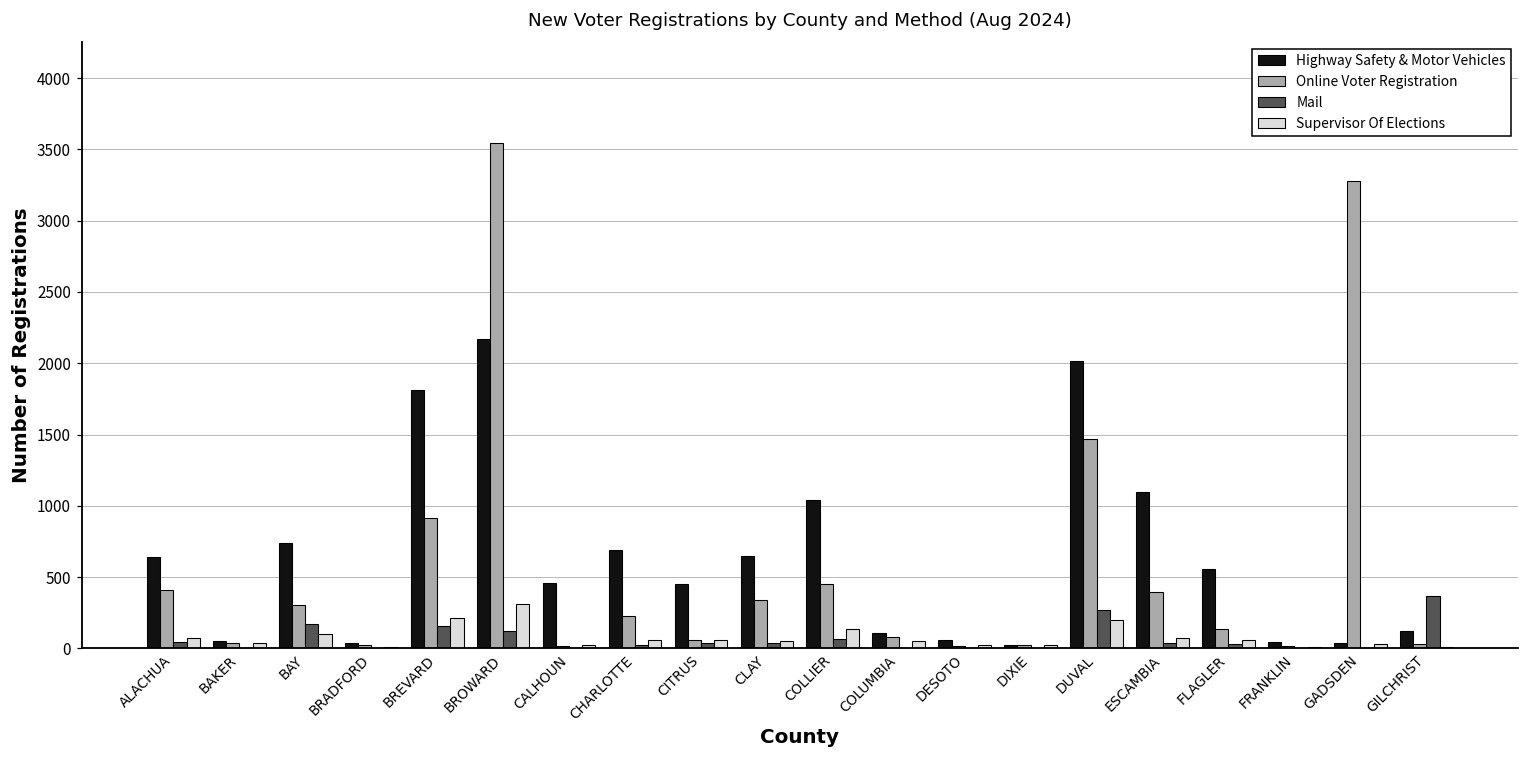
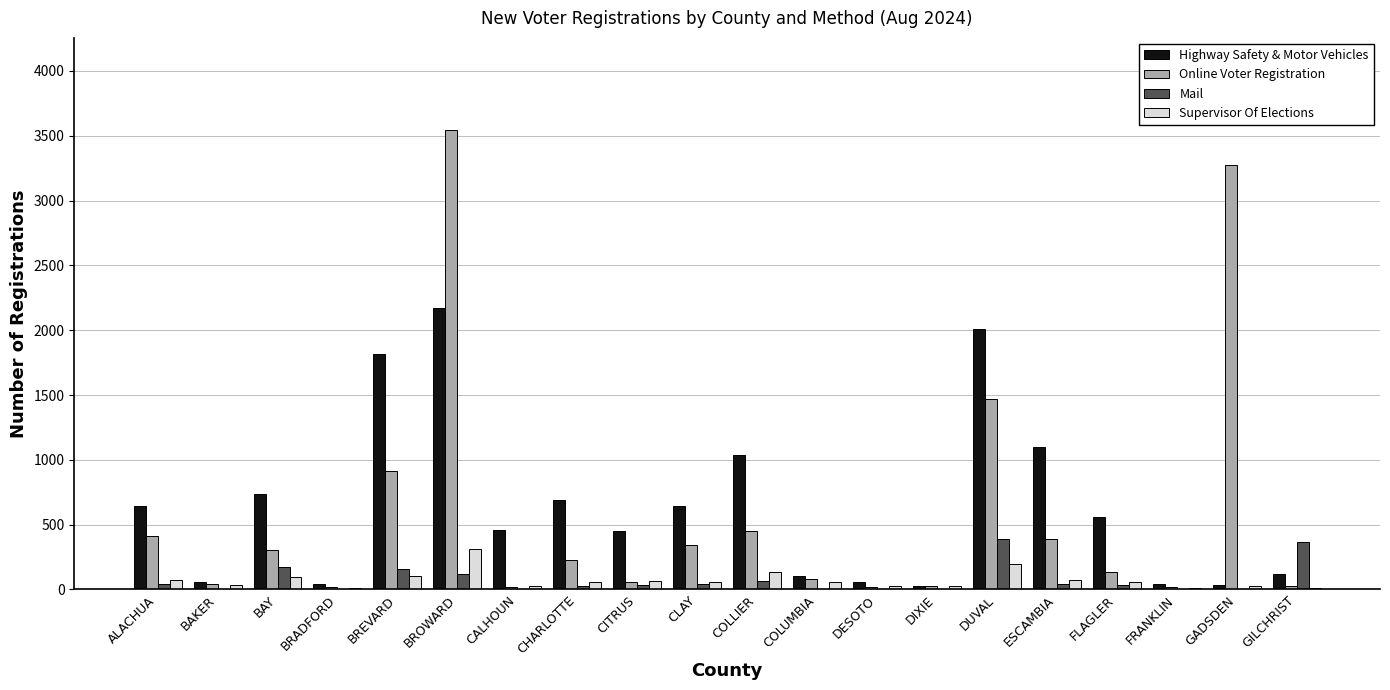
  {
    "Highway Safety & Motor Vehicles": {
      "ALACHUA": 640,
      "BAKER": 50,
      "BAY": 740,
      "BRADFORD": 40,
      "BREVARD": 1810,
      "BROWARD": 2170,
      "CALHOUN": 460,
      "CHARLOTTE": 690,
      "CITRUS": 450,
      "CLAY": 650,
      "COLLIER": 1040,
      "COLUMBIA": 110,
      "DESOTO": 60,
      "DIXIE": 30,
      "DUVAL": 2010,
      "ESCAMBIA": 1100,
      "FLAGLER": 560,
      "FRANKLIN": 40,
      "GADSDEN": 40,
      "GILCHRIST": 120
    },
    "Online Voter Registration": {
      "ALACHUA": 410,
      "BAKER": 40,
      "BAY": 300,
      "BRADFORD": 20,
      "BREVARD": 910,
      "BROWARD": 3550,
      "CHARLOTTE": 230,
      "CITRUS": 60,
      "CLAY": 340,
      "COLLIER": 450,
      "COLUMBIA": 80,
      "DESOTO": 20,
      "DIXIE": 30,
      "DUVAL": 1470,
      "ESCAMBIA": 390,
      "FLAGLER": 140,
      "GADSDEN": 3280,
      "GILCHRIST": 30
    },
    "Mail": {
      "ALACHUA": 50,
      "BAKER": 0,
      "BAY": 170,
      "BREVARD": 150,
      "BROWARD": 120,
      "CHARLOTTE": 30,
      "CITRUS": 40,
      "CLAY": 40,
      "COLLIER": 70,
-     "DUVAL": 270,
+     "DUVAL": 390,
      "ESCAMBIA": 40,
      "FLAGLER": 30,
      "FRANKLIN": 0,
      "GADSDEN": 0,
      "GILCHRIST": 360
    },
    "Supervisor Of Elections": {
      "ALACHUA": 70,
      "BAKER": 40,
      "BAY": 100,
-     "BREVARD": 210,
+     "BREVARD": 100,
      "BROWARD": 310,
      "CALHOUN": 20,
      "CHARLOTTE": 60,
      "CITRUS": 60,
      "CLAY": 60,
      "COLLIER": 140,
      "COLUMBIA": 50,
      "DESOTO": 20,
      "DIXIE": 20,
      "DUVAL": 200,
      "ESCAMBIA": 70,
      "FLAGLER": 60,
      "GADSDEN": 30
    }
  }
